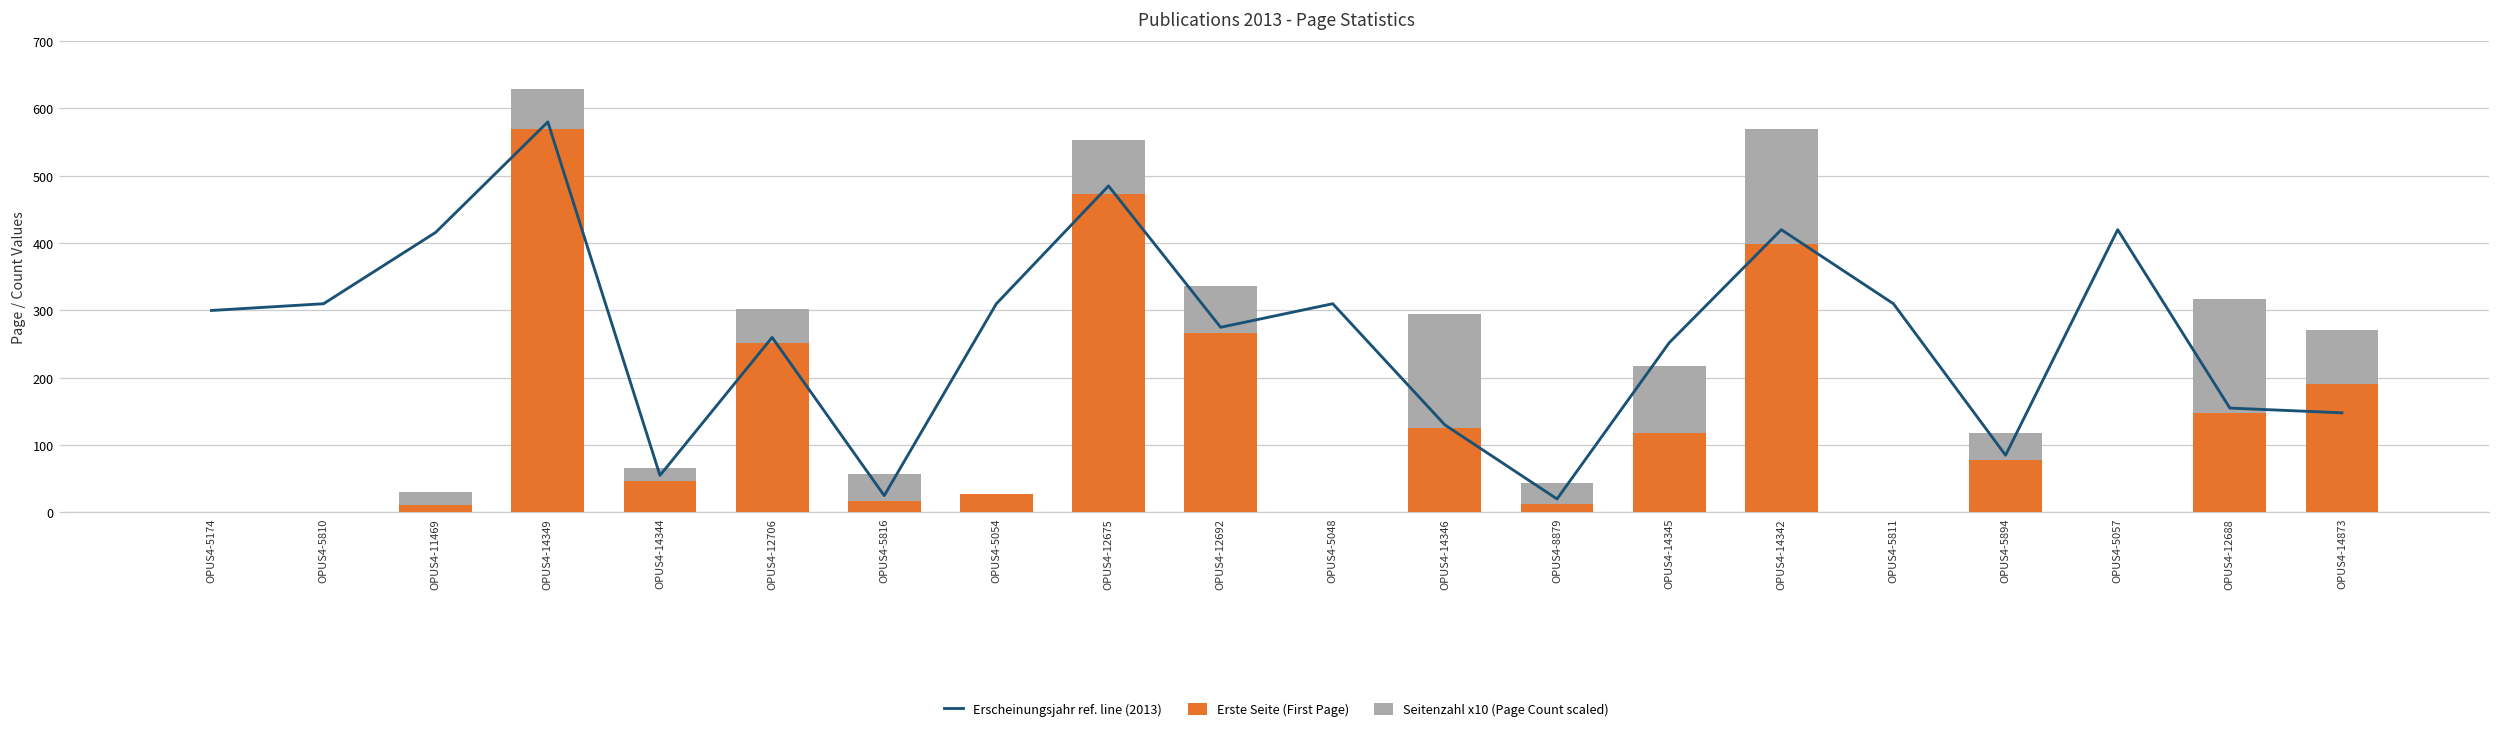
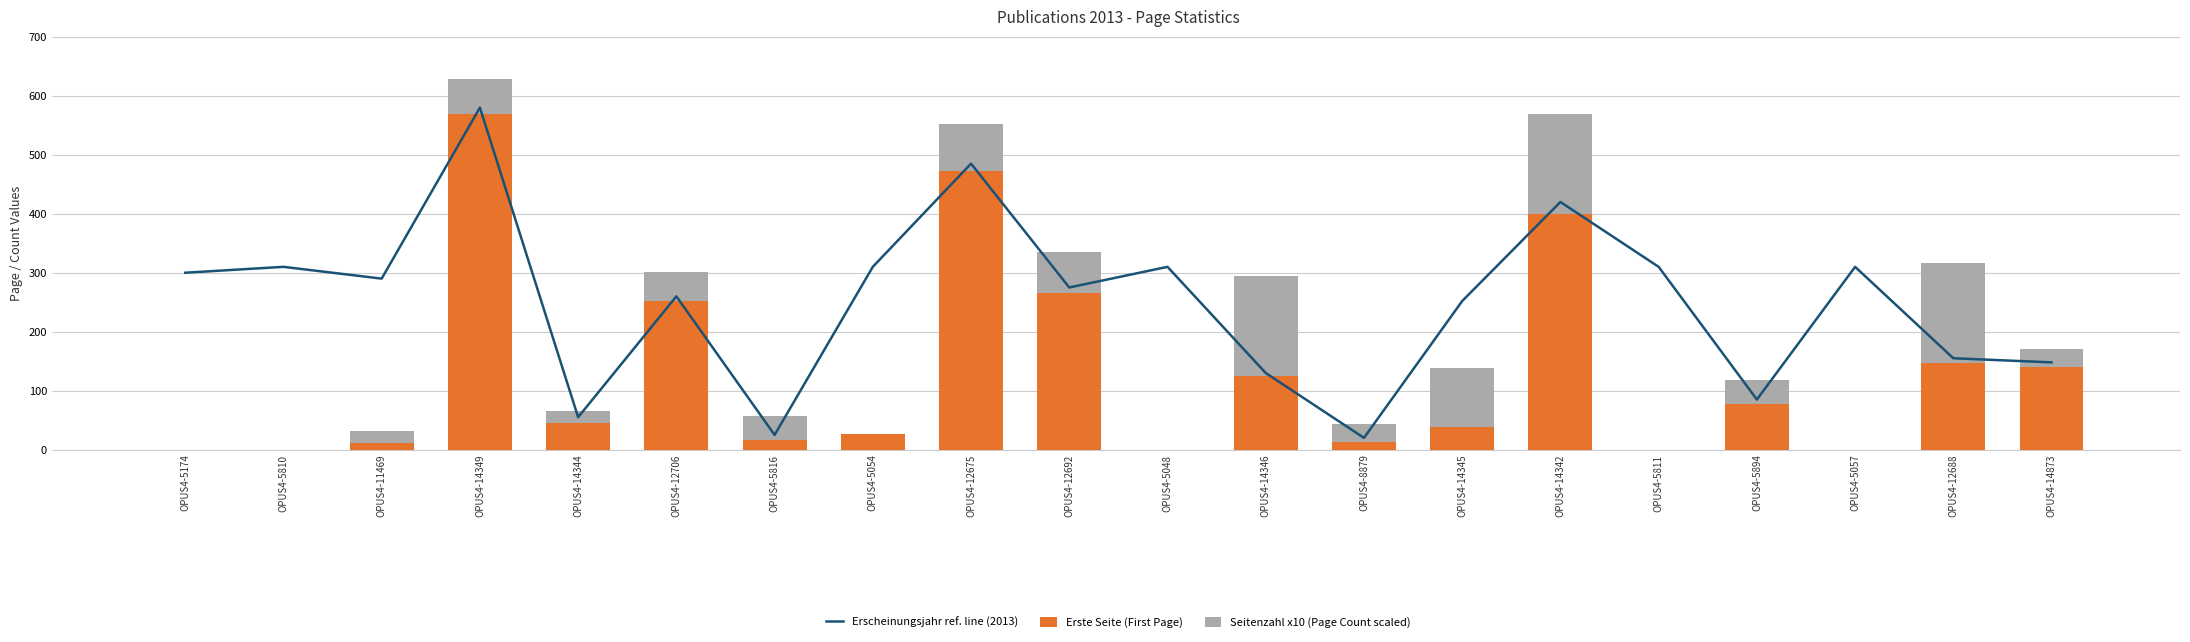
  {
    "Erscheinungsjahr ref. line (2013)": {
      "OPUS4-5174": 300,
      "OPUS4-5810": 310,
-     "OPUS4-11469": 420,
+     "OPUS4-11469": 290,
      "OPUS4-14349": 580,
      "OPUS4-14344": 60,
      "OPUS4-12706": 260,
      "OPUS4-5816": 30,
      "OPUS4-5054": 310,
      "OPUS4-12675": 490,
      "OPUS4-12692": 280,
      "OPUS4-5048": 310,
      "OPUS4-14346": 130,
      "OPUS4-8879": 20,
      "OPUS4-14345": 250,
      "OPUS4-14342": 420,
      "OPUS4-5811": 310,
      "OPUS4-5894": 90,
-     "OPUS4-5057": 420,
+     "OPUS4-5057": 310,
      "OPUS4-12688": 160,
      "OPUS4-14873": 150
    },
    "Erste Seite (First Page)": {
      "OPUS4-5174": 0,
      "OPUS4-5810": 0,
      "OPUS4-11469": 10,
      "OPUS4-14349": 570,
      "OPUS4-14344": 50,
      "OPUS4-12706": 250,
      "OPUS4-5816": 20,
      "OPUS4-5054": 30,
      "OPUS4-12675": 470,
      "OPUS4-12692": 270,
      "OPUS4-5048": 0,
      "OPUS4-14346": 130,
      "OPUS4-8879": 10,
-     "OPUS4-14345": 120,
+     "OPUS4-14345": 40,
      "OPUS4-14342": 400,
      "OPUS4-5811": 0,
      "OPUS4-5894": 80,
      "OPUS4-5057": 0,
      "OPUS4-12688": 150,
-     "OPUS4-14873": 190
+     "OPUS4-14873": 140
    },
    "Seitenzahl x10 (Page Count scaled)": {
      "OPUS4-5174": 0,
      "OPUS4-5810": 0,
      "OPUS4-11469": 20,
      "OPUS4-14349": 60,
      "OPUS4-14344": 20,
      "OPUS4-12706": 50,
      "OPUS4-5816": 40,
      "OPUS4-5054": 0,
      "OPUS4-12675": 80,
      "OPUS4-12692": 70,
      "OPUS4-5048": 0,
      "OPUS4-14346": 170,
      "OPUS4-8879": 30,
      "OPUS4-14345": 100,
      "OPUS4-14342": 170,
      "OPUS4-5811": 0,
      "OPUS4-5894": 40,
      "OPUS4-5057": 0,
      "OPUS4-12688": 170,
-     "OPUS4-14873": 80
+     "OPUS4-14873": 30
    }
  }
